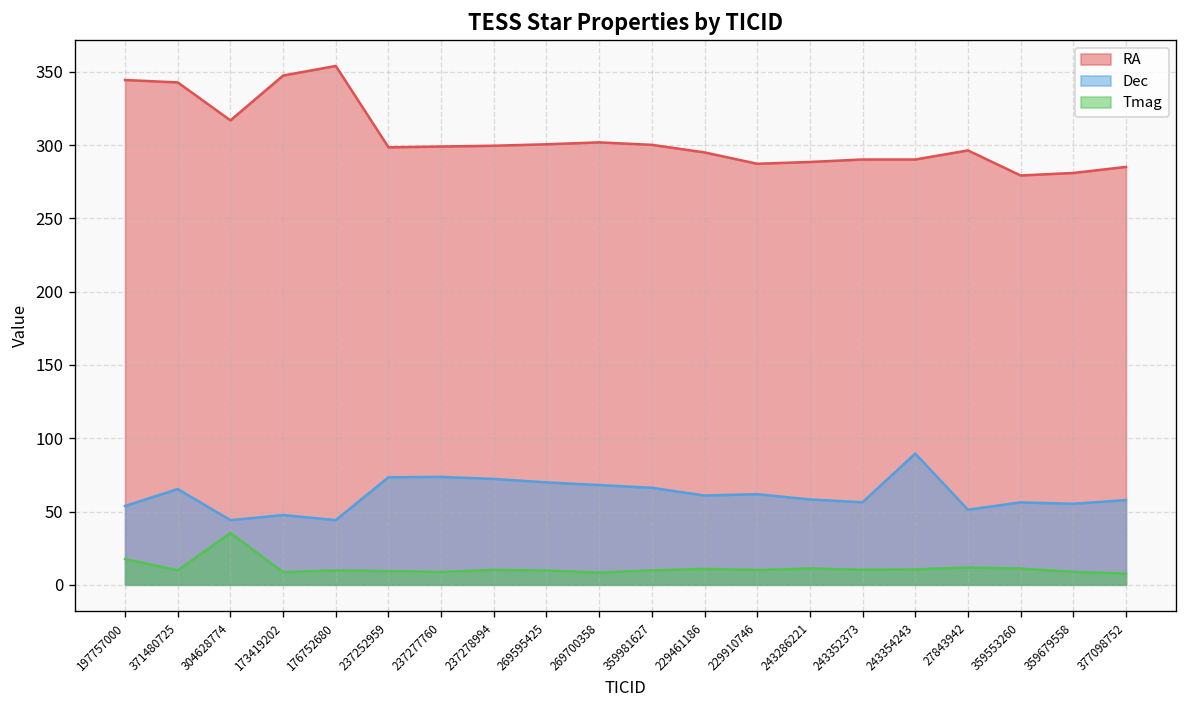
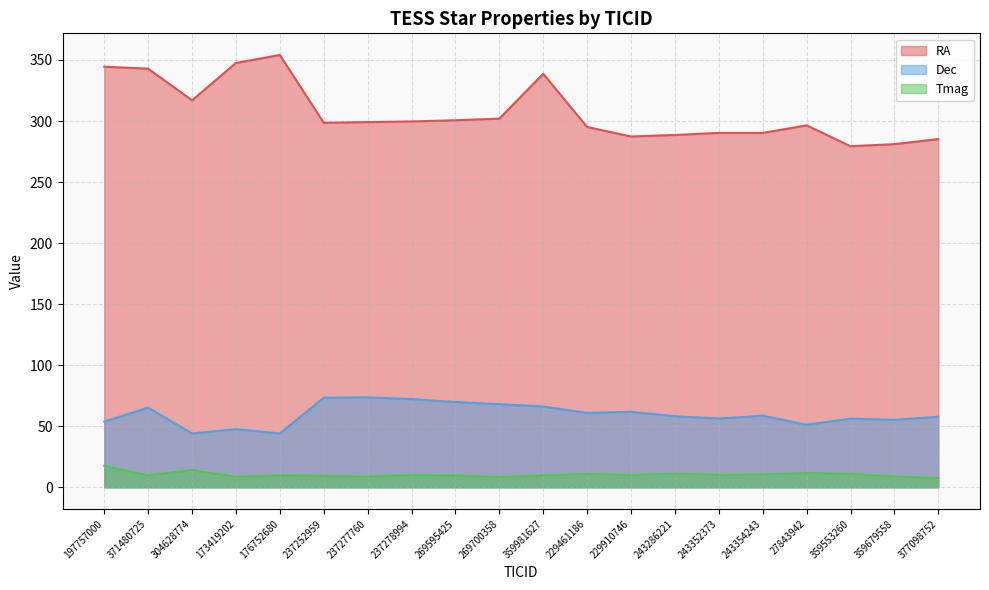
  {
    "RA": {
      "197757000": 345,
      "371480725": 343,
      "304628774": 317,
      "173419202": 348,
      "176752680": 354,
      "237252959": 299,
      "237277760": 299,
      "237278994": 300,
      "269595425": 301,
      "269700358": 302,
-     "359981627": 300,
+     "359981627": 339,
      "229461186": 295,
      "229910746": 287,
      "243286221": 289,
      "243352373": 290,
      "243354243": 290,
      "27843942": 296,
      "359553260": 279,
      "359679558": 281,
      "377098752": 285
    },
    "Dec": {
      "197757000": 54,
      "371480725": 65,
      "304628774": 44,
      "173419202": 48,
      "176752680": 44,
      "237252959": 73,
      "237277760": 74,
      "237278994": 72,
      "269595425": 70,
      "269700358": 68,
      "359981627": 66,
      "229461186": 61,
      "229910746": 62,
      "243286221": 58,
      "243352373": 56,
-     "243354243": 90,
+     "243354243": 59,
      "27843942": 51,
      "359553260": 56,
      "359679558": 55,
      "377098752": 58
    },
    "Tmag": {
      "197757000": 18,
      "371480725": 10,
-     "304628774": 35,
+     "304628774": 14,
      "173419202": 9,
      "176752680": 10,
      "237252959": 9,
      "237277760": 9,
      "237278994": 10,
      "269595425": 10,
      "269700358": 8,
      "359981627": 10,
      "229461186": 11,
      "229910746": 10,
      "243286221": 11,
      "243352373": 10,
      "243354243": 10,
      "27843942": 12,
      "359553260": 11,
      "359679558": 9,
      "377098752": 8
    }
  }
